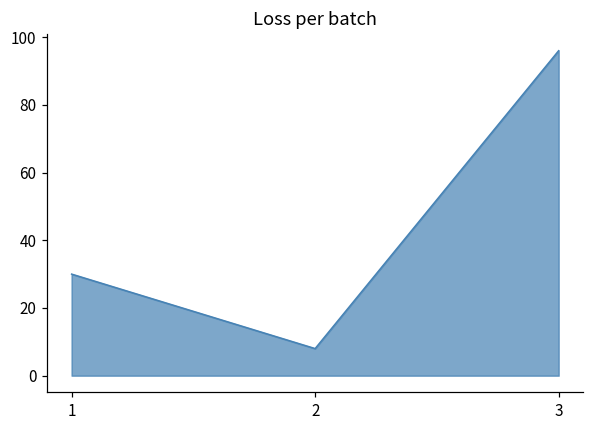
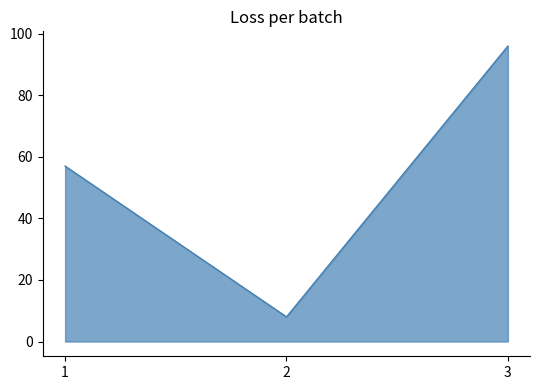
  {
-   "1": 30,
+   "1": 57,
    "2": 8,
    "3": 96
  }
